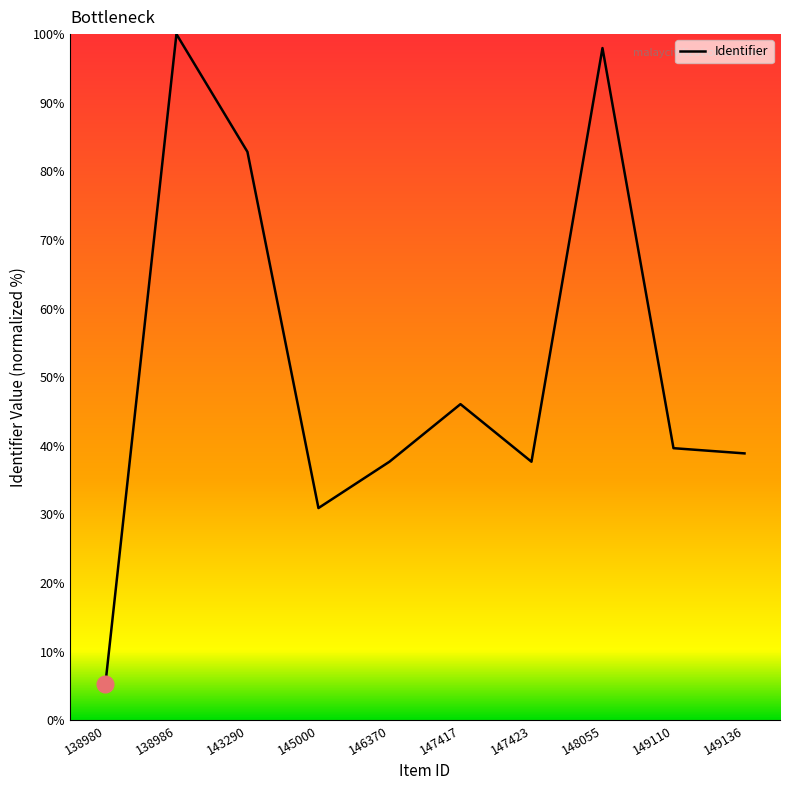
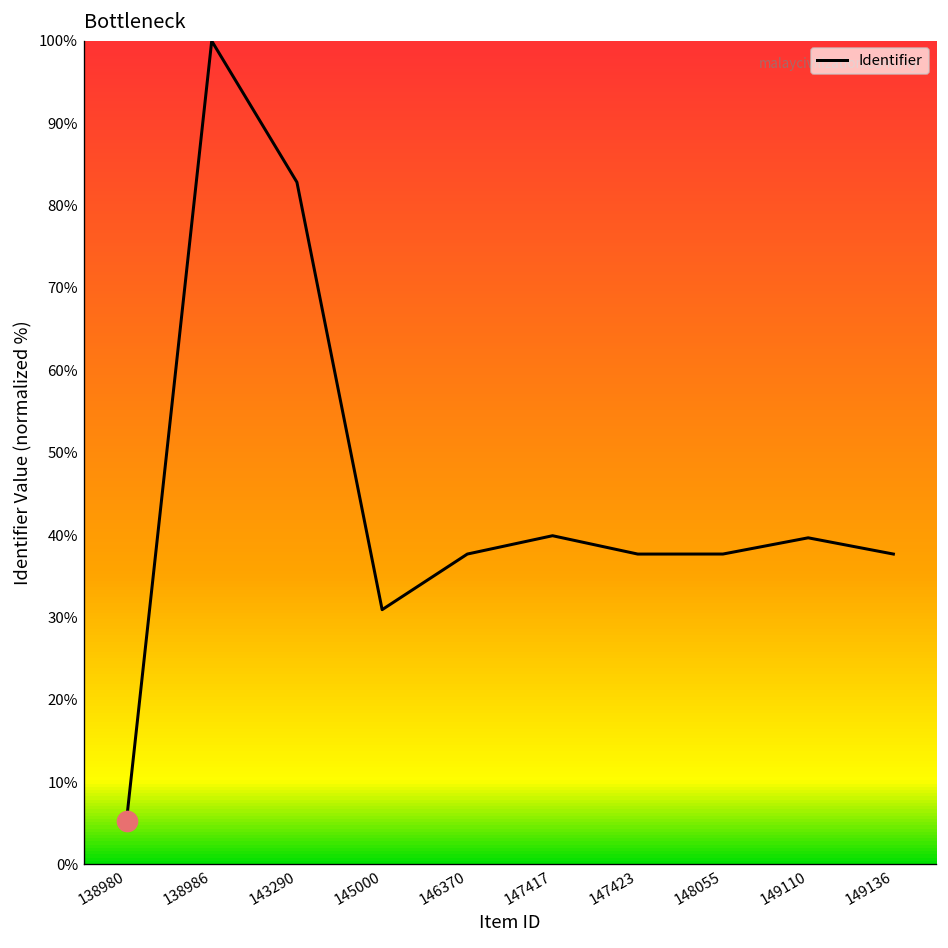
  {
    "Identifier": {
      "138986": "100%",
      "143290": "83%",
      "145000": "31%",
      "146370": "38%",
-     "147417": "46%",
+     "147417": "40%",
      "147423": "38%",
-     "148055": "98%",
+     "148055": "38%",
      "149110": "40%",
-     "149136": "39%"
+     "149136": "38%"
    }
  }
